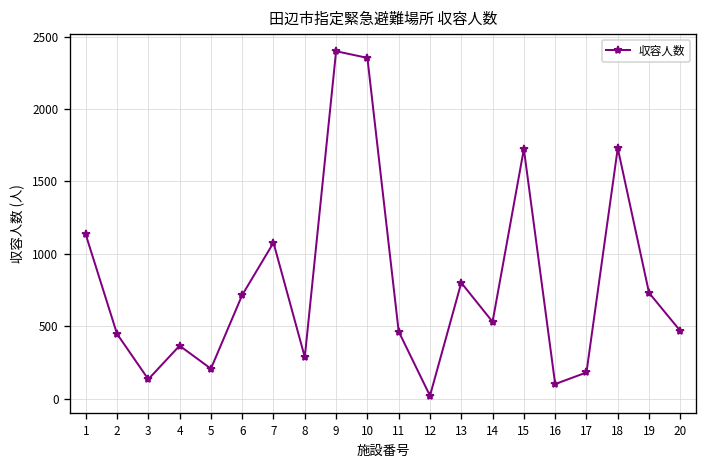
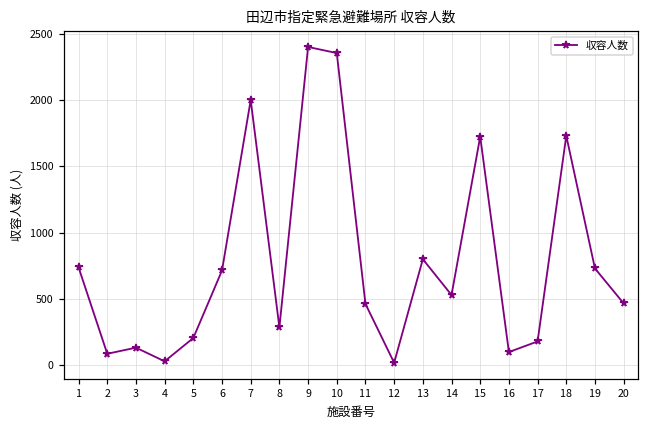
  {
-   "1": 1130,
-   "2": 450,
+   "1": 740,
+   "2": 90,
    "3": 130,
-   "4": 370,
+   "4": 30,
    "5": 210,
    "6": 720,
-   "7": 1080,
+   "7": 2000,
    "8": 290,
    "9": 2400,
    "10": 2350,
    "11": 460,
    "12": 20,
    "13": 800,
    "14": 530,
    "15": 1720,
    "16": 100,
    "17": 180,
    "18": 1730,
    "19": 730,
    "20": 470
  }
